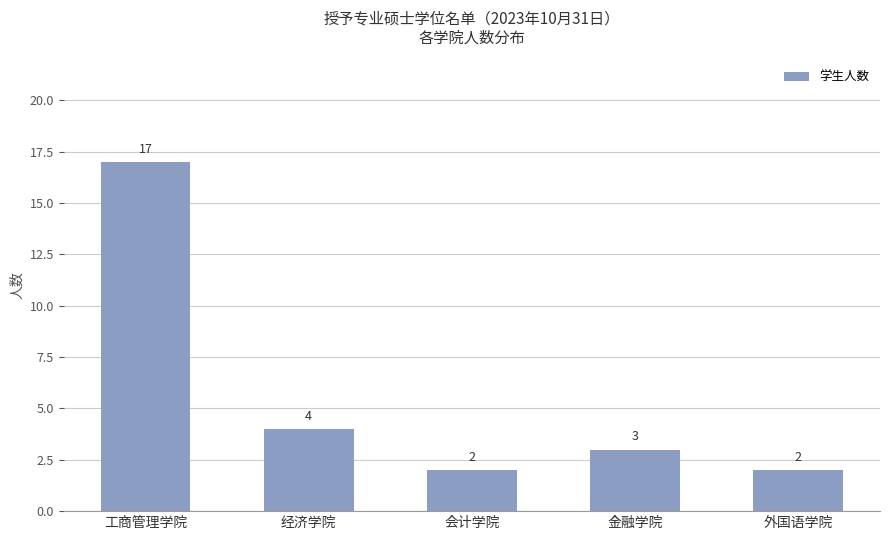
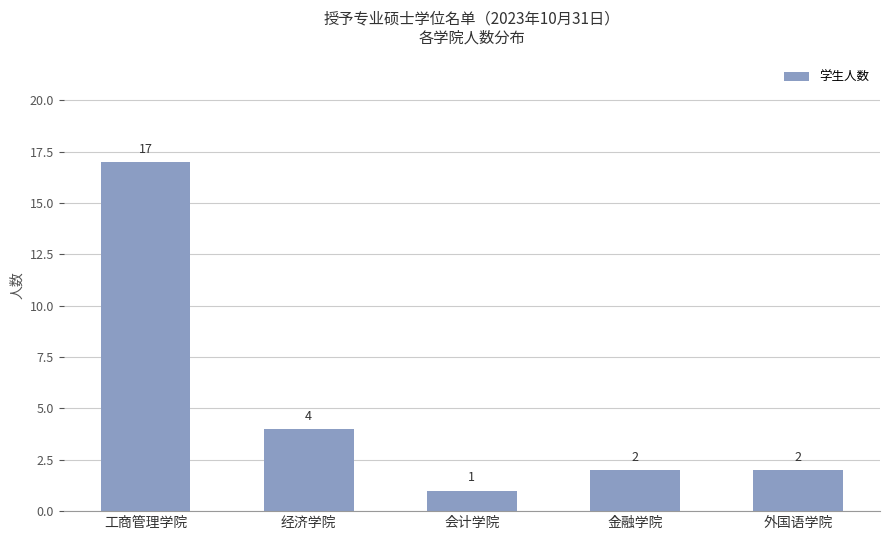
  {
    "工商管理学院": 17,
    "经济学院": 4,
-   "会计学院": 2,
-   "金融学院": 3,
+   "会计学院": 1,
+   "金融学院": 2,
    "外国语学院": 2
  }
